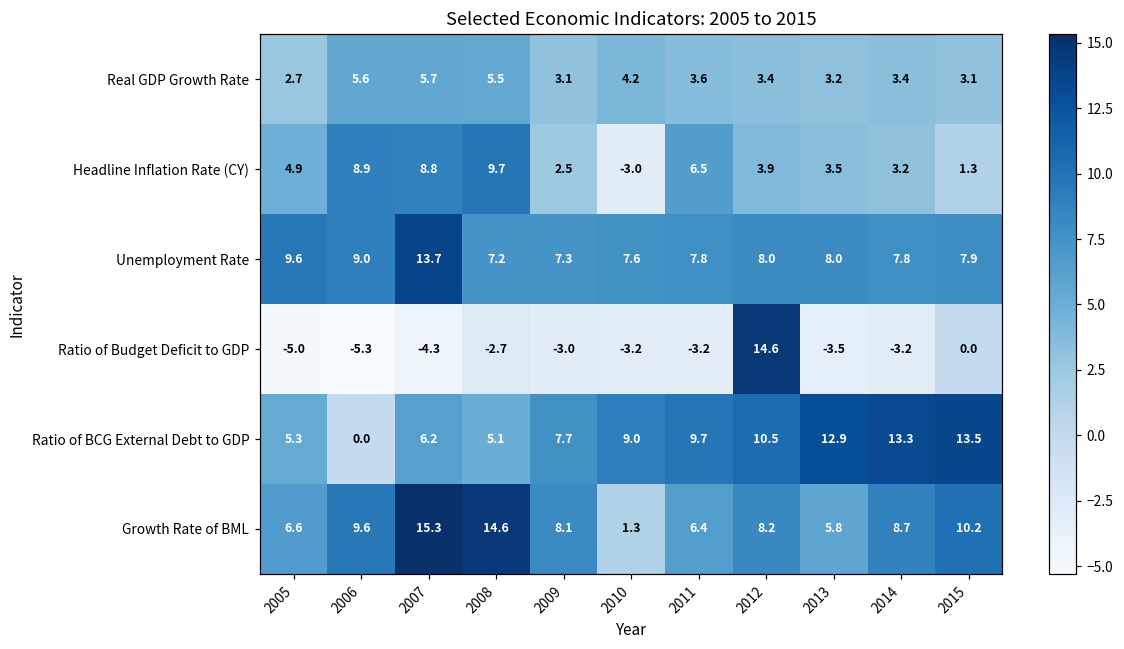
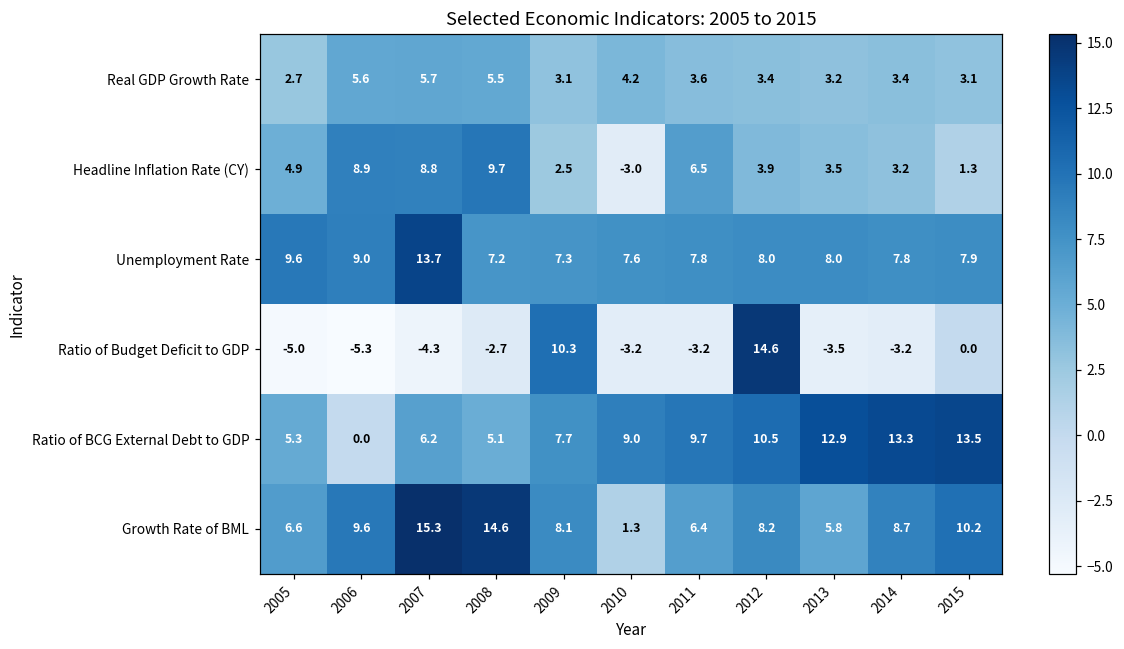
  {
    "Real GDP Growth Rate": {
      "2005": 2.7,
      "2006": 5.6,
      "2007": 5.7,
      "2008": 5.5,
      "2009": 3.1,
      "2010": 4.2,
      "2011": 3.6,
      "2012": 3.4,
      "2013": 3.2,
      "2014": 3.4,
      "2015": 3.1
    },
    "Headline Inflation Rate (CY)": {
      "2005": 4.9,
      "2006": 8.9,
      "2007": 8.8,
      "2008": 9.7,
      "2009": 2.5,
      "2010": -3.0,
      "2011": 6.5,
      "2012": 3.9,
      "2013": 3.5,
      "2014": 3.2,
      "2015": 1.3
    },
    "Unemployment Rate": {
      "2005": 9.6,
      "2006": 9.0,
      "2007": 13.7,
      "2008": 7.2,
      "2009": 7.3,
      "2010": 7.6,
      "2011": 7.8,
      "2012": 8.0,
      "2013": 8.0,
      "2014": 7.8,
      "2015": 7.9
    },
    "Ratio of Budget Deficit to GDP": {
      "2005": -5.0,
      "2006": -5.3,
      "2007": -4.3,
      "2008": -2.7,
-     "2009": -3.0,
+     "2009": 10.3,
      "2010": -3.2,
      "2011": -3.2,
      "2012": 14.6,
      "2013": -3.5,
      "2014": -3.2,
      "2015": 0.0
    },
    "Ratio of BCG External Debt to GDP": {
      "2005": 5.3,
      "2006": 0.0,
      "2007": 6.2,
      "2008": 5.1,
      "2009": 7.7,
      "2010": 9.0,
      "2011": 9.7,
      "2012": 10.5,
      "2013": 12.9,
      "2014": 13.3,
      "2015": 13.5
    },
    "Growth Rate of BML": {
      "2005": 6.6,
      "2006": 9.6,
      "2007": 15.3,
      "2008": 14.6,
      "2009": 8.1,
      "2010": 1.3,
      "2011": 6.4,
      "2012": 8.2,
      "2013": 5.8,
      "2014": 8.7,
      "2015": 10.2
    }
  }
